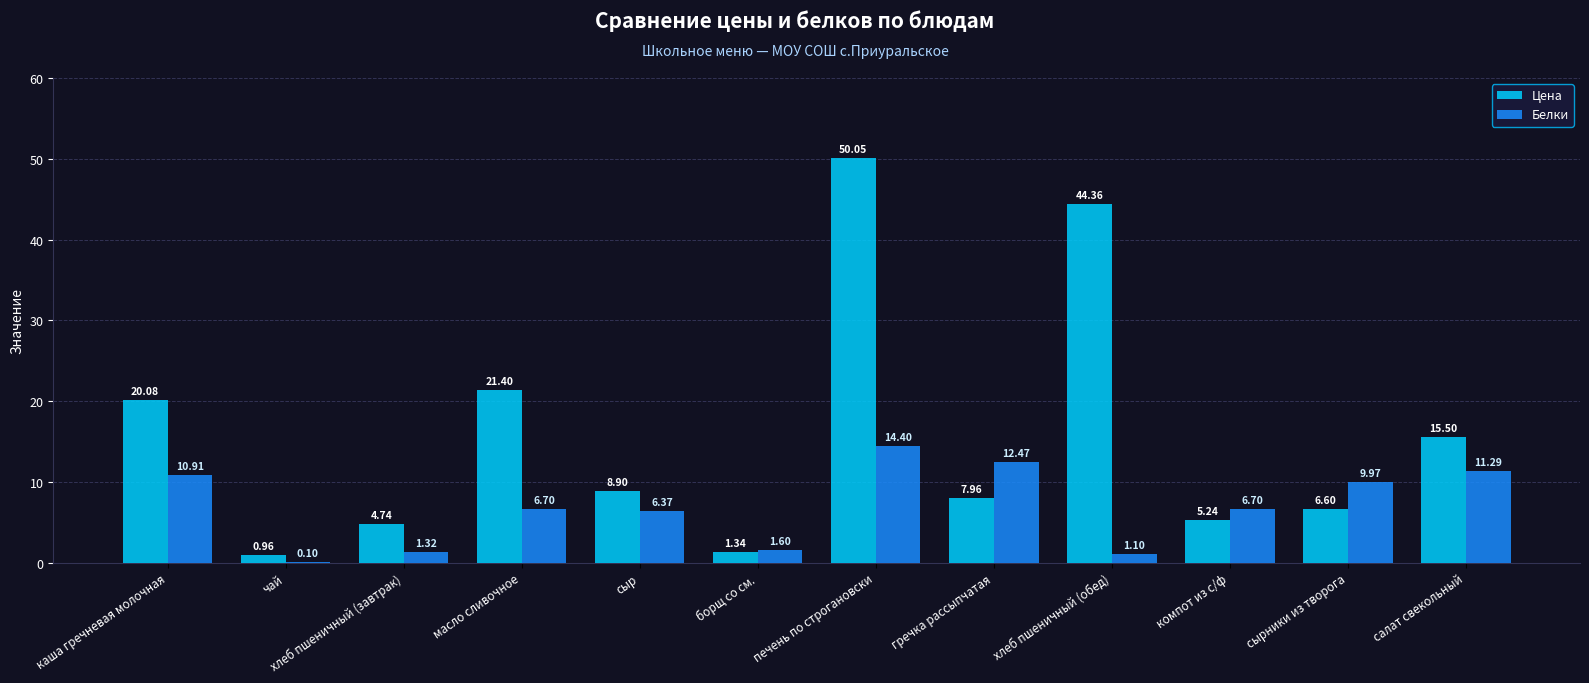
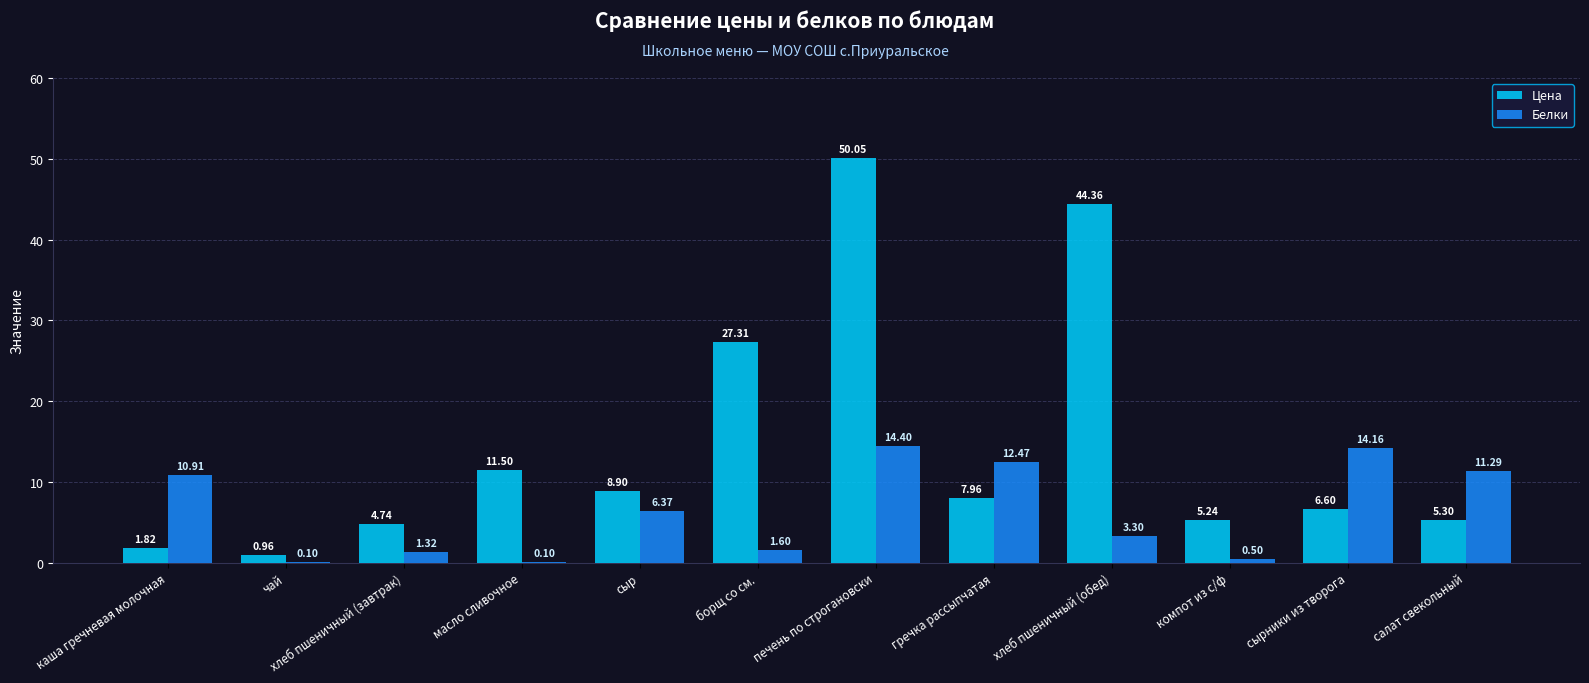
  {
    "Цена": {
-     "каша гречневая молочная": 20.08,
+     "каша гречневая молочная": 1.82,
      "чай": 0.96,
      "хлеб пшеничный (завтрак)": 4.74,
-     "масло сливочное": 21.40,
+     "масло сливочное": 11.50,
      "сыр": 8.90,
-     "борщ со см.": 1.34,
+     "борщ со см.": 27.31,
      "печень по строгановски": 50.05,
      "гречка рассыпчатая": 7.96,
      "хлеб пшеничный (обед)": 44.36,
      "компот из с/ф": 5.24,
      "сырники из творога": 6.60,
-     "салат свекольный": 15.50
+     "салат свекольный": 5.30
    },
    "Белки": {
      "каша гречневая молочная": 10.91,
      "чай": 0.10,
      "хлеб пшеничный (завтрак)": 1.32,
-     "масло сливочное": 6.70,
+     "масло сливочное": 0.10,
      "сыр": 6.37,
      "борщ со см.": 1.60,
      "печень по строгановски": 14.40,
      "гречка рассыпчатая": 12.47,
-     "хлеб пшеничный (обед)": 1.10,
-     "компот из с/ф": 6.70,
-     "сырники из творога": 9.97,
+     "хлеб пшеничный (обед)": 3.30,
+     "компот из с/ф": 0.50,
+     "сырники из творога": 14.16,
      "салат свекольный": 11.29
    }
  }
